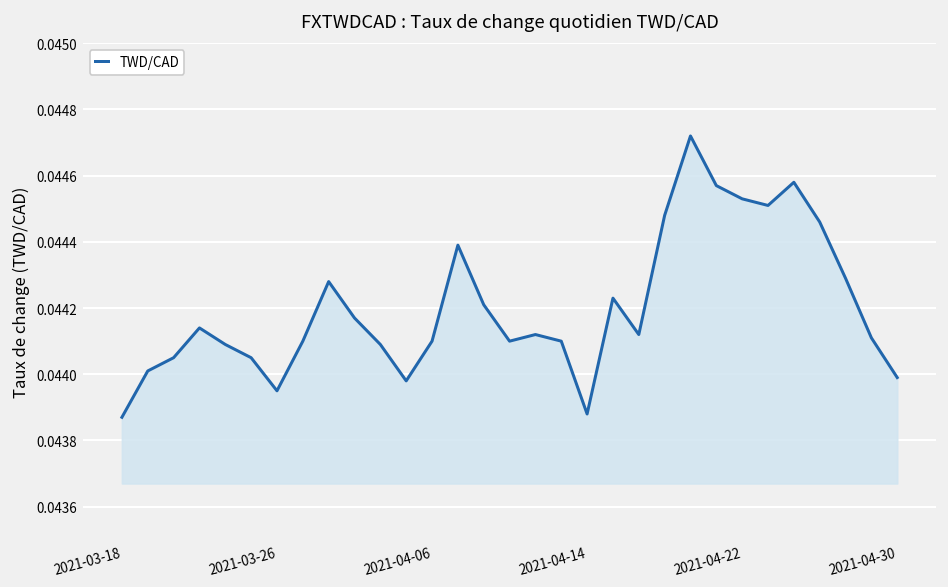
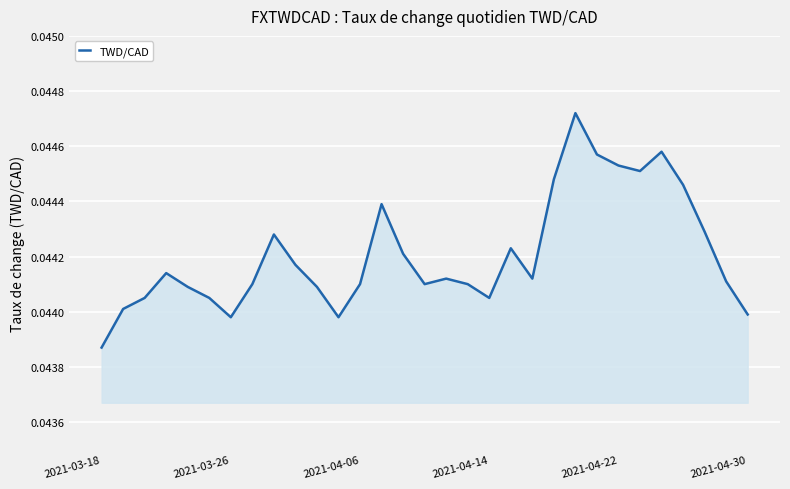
  {
    "2021-03-18": 0.04387,
-   "2021-03-26": 0.04395,
+   "2021-03-26": 0.04398,
    "2021-04-06": 0.04410,
-   "2021-04-14": 0.04388,
+   "2021-04-14": 0.04405,
    "2021-04-22": 0.04453,
    "2021-04-30": 0.04399
  }
